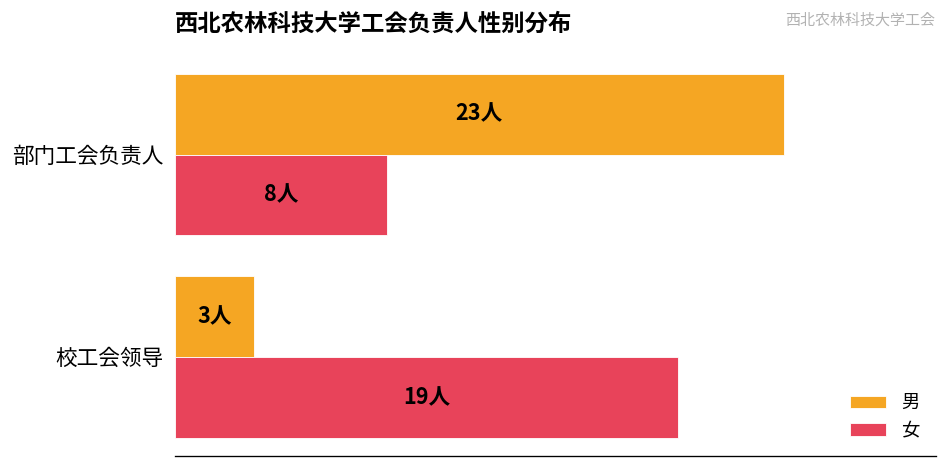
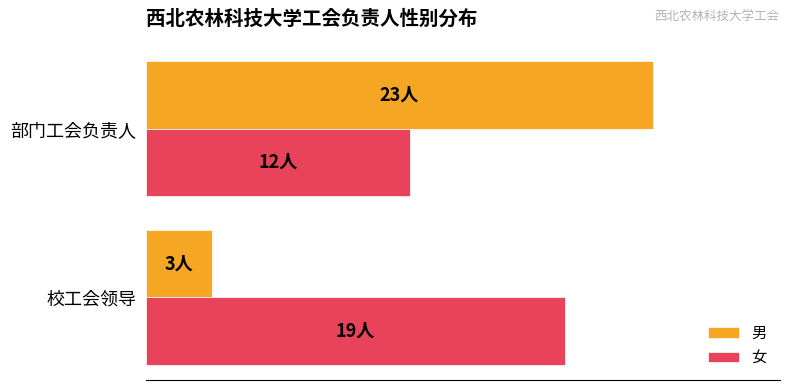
  {
    "男": {
      "部门工会负责人": "23人",
      "校工会领导": "3人"
    },
    "女": {
-     "部门工会负责人": "8人",
+     "部门工会负责人": "12人",
      "校工会领导": "19人"
    }
  }
